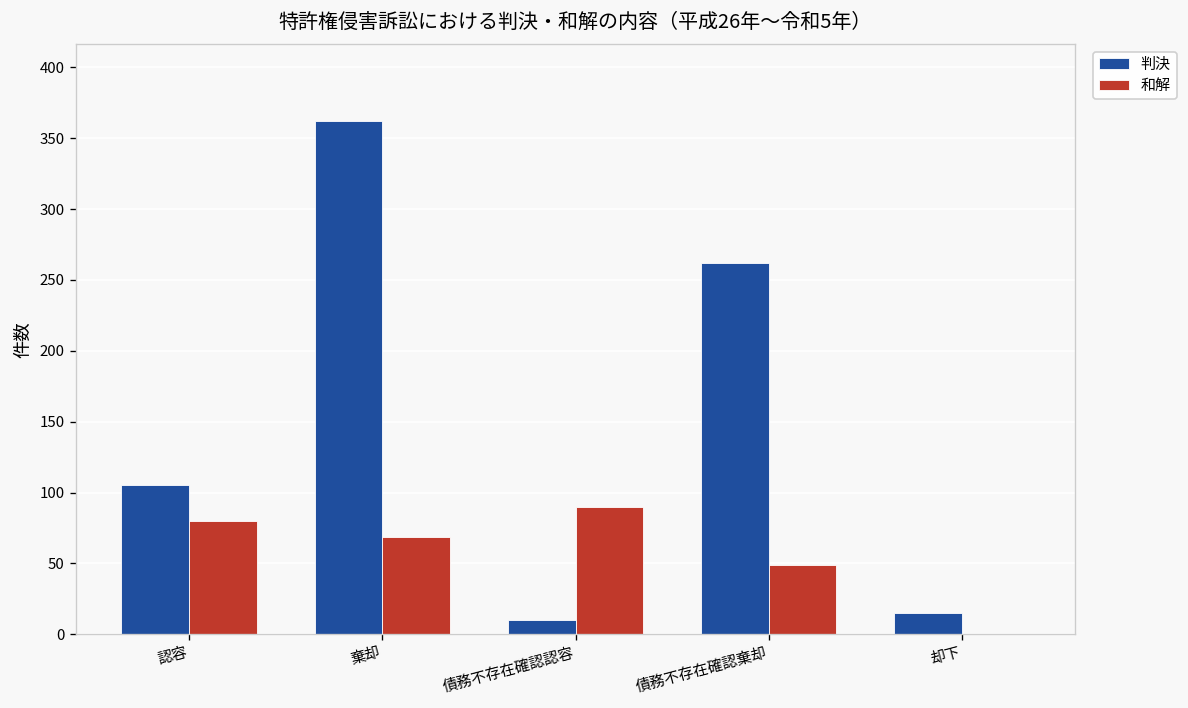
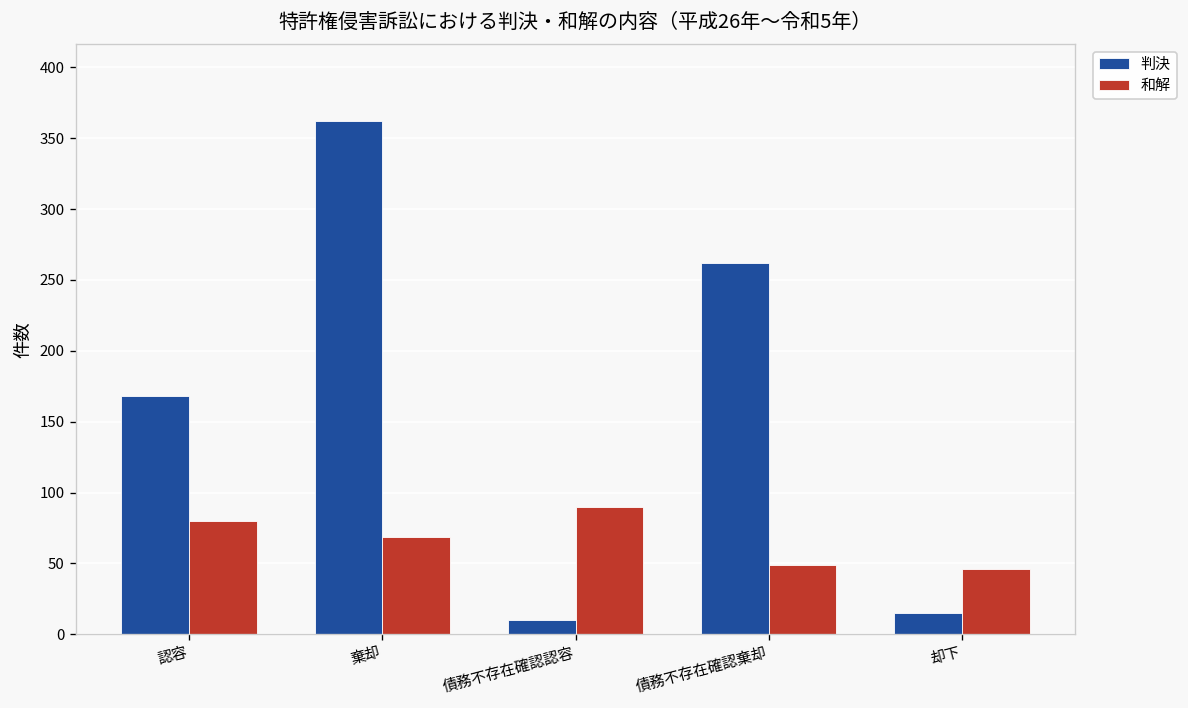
  {
    "判決": {
-     "認容": 105,
+     "認容": 168,
      "棄却": 362,
      "債務不存在確認認容": 10,
      "債務不存在確認棄却": 262,
      "却下": 15
    },
    "和解": {
      "認容": 80,
      "棄却": 69,
      "債務不存在確認認容": 90,
      "債務不存在確認棄却": 49,
-     "却下": 0
+     "却下": 46
    }
  }
